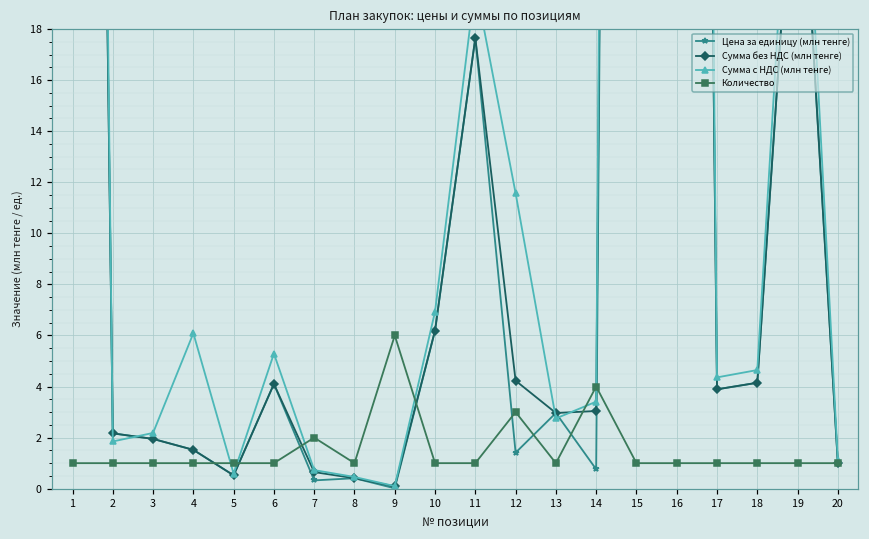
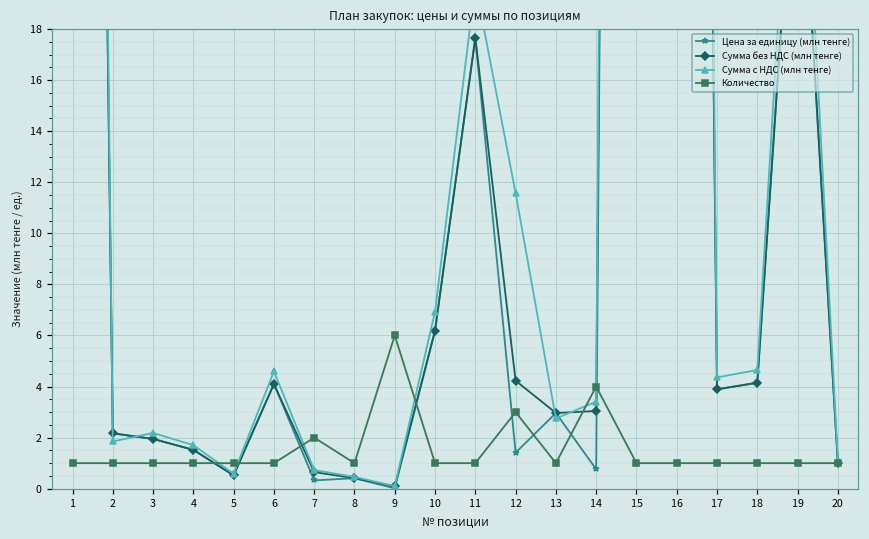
  {
    "Сумма с НДС (млн тенге)": {
      "2": 1.9,
      "3": 2.2,
-     "4": 6.1,
-     "6": 5.3,
+     "4": 1.7,
+     "6": 4.6,
      "10": 6.9,
      "12": 11.6,
      "13": 2.8,
      "14": 3.4,
      "17": 4.4,
      "18": 4.6,
      "20": 1.1
    }
  }
